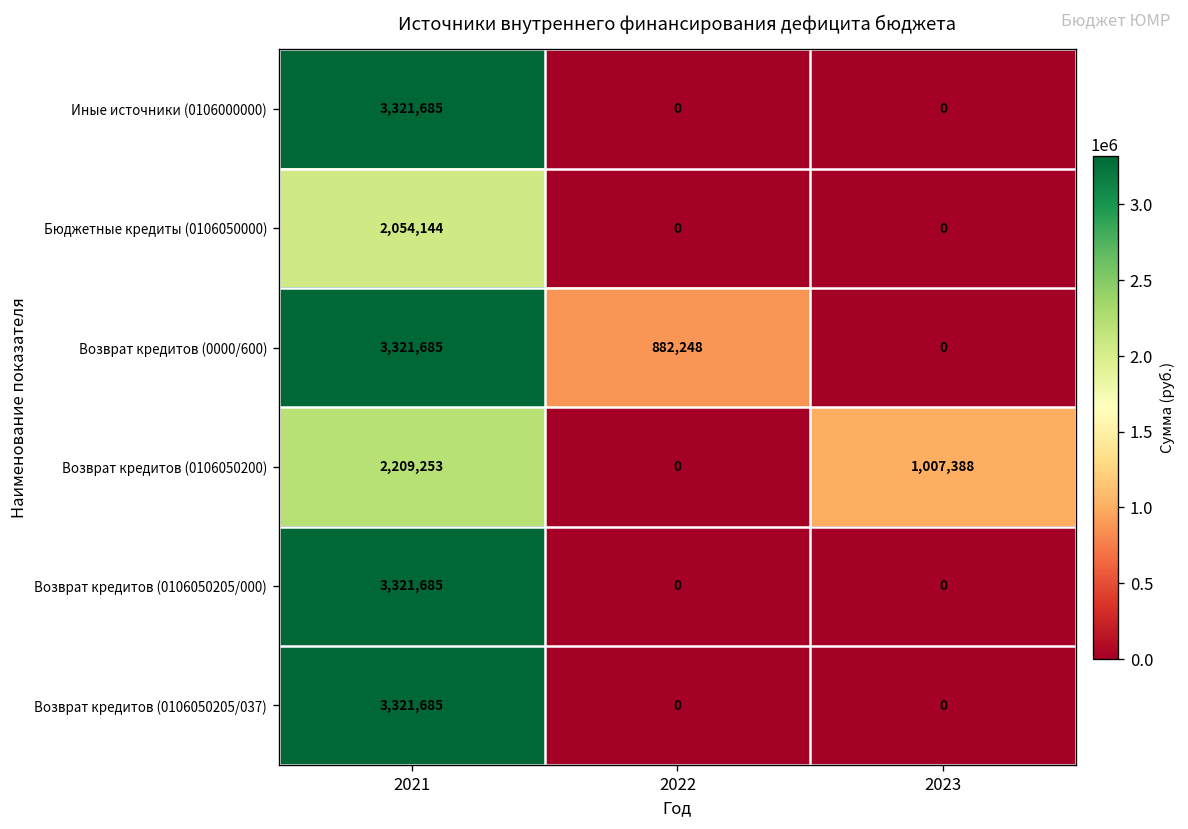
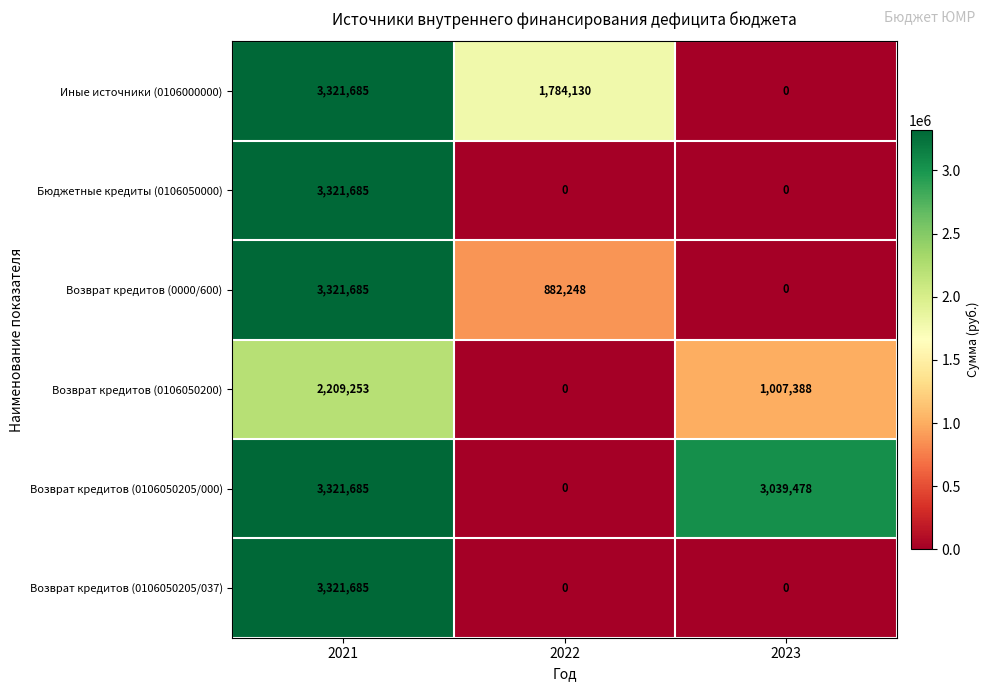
  {
    "Иные источники (0106000000)": {
      "2021": "3,321,685",
-     "2022": "0",
+     "2022": "1,784,130",
      "2023": "0"
    },
    "Бюджетные кредиты (0106050000)": {
-     "2021": "2,054,144",
+     "2021": "3,321,685",
      "2022": "0",
      "2023": "0"
    },
    "Возврат кредитов (0000/600)": {
      "2021": "3,321,685",
      "2022": "882,248",
      "2023": "0"
    },
    "Возврат кредитов (0106050200)": {
      "2021": "2,209,253",
      "2022": "0",
      "2023": "1,007,388"
    },
    "Возврат кредитов (0106050205/000)": {
      "2021": "3,321,685",
      "2022": "0",
-     "2023": "0"
+     "2023": "3,039,478"
    },
    "Возврат кредитов (0106050205/037)": {
      "2021": "3,321,685",
      "2022": "0",
      "2023": "0"
    }
  }
